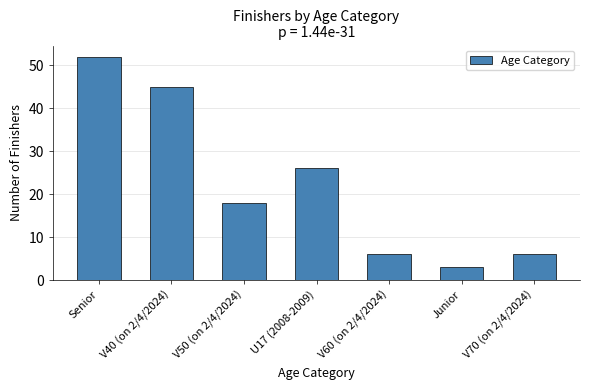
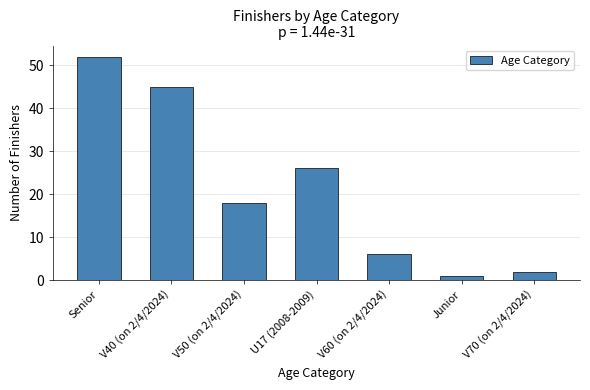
  {
    "Senior": 52,
    "V40 (on 2/4/2024)": 45,
    "V50 (on 2/4/2024)": 18,
    "U17 (2008-2009)": 26,
    "V60 (on 2/4/2024)": 6,
-   "Junior": 3,
-   "V70 (on 2/4/2024)": 6
+   "Junior": 1,
+   "V70 (on 2/4/2024)": 2
  }
